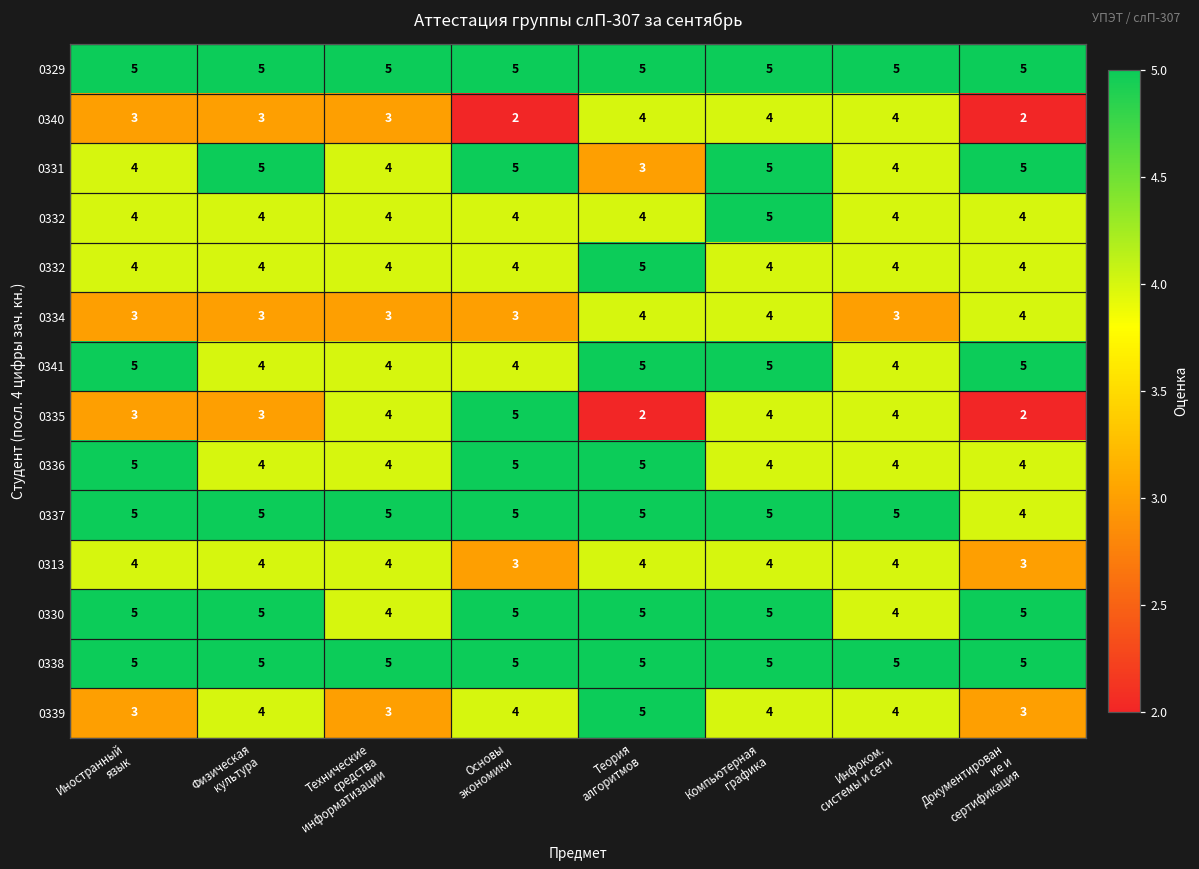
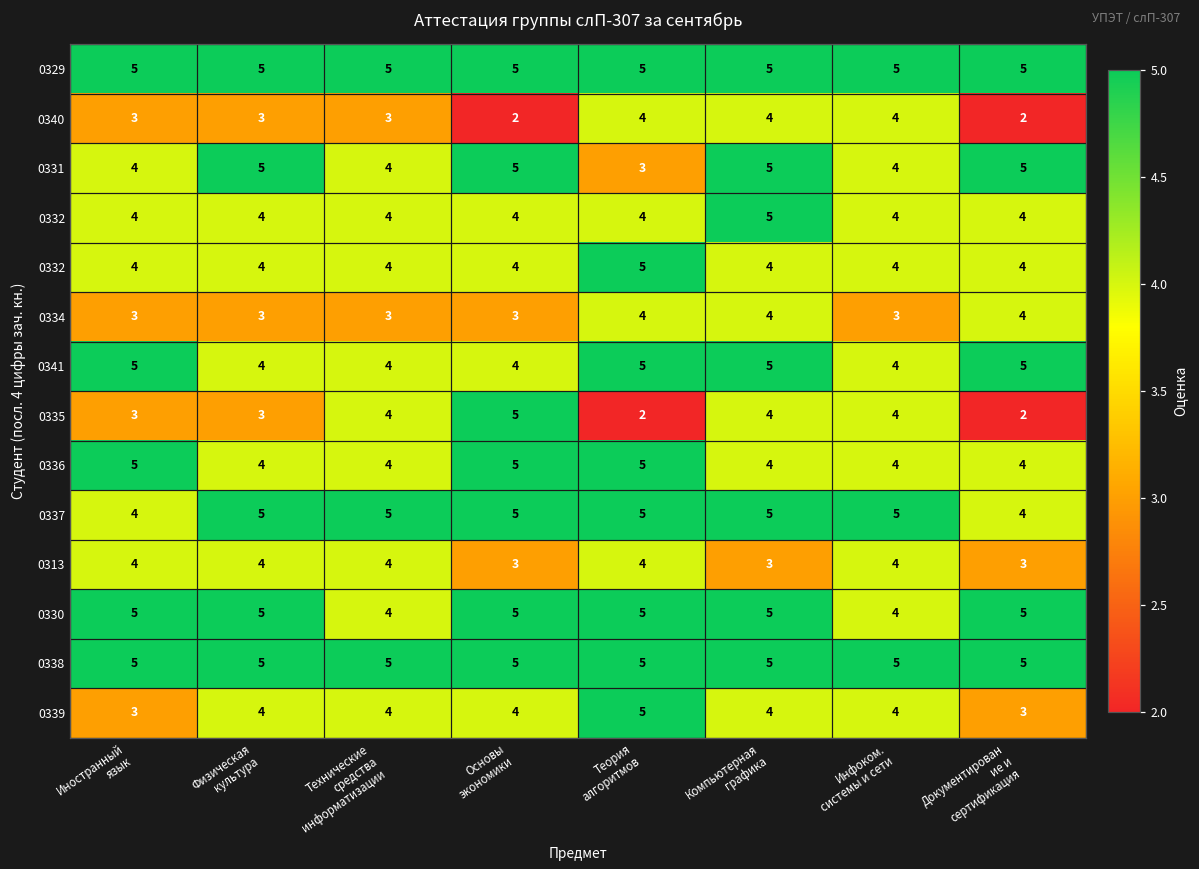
  {
    "0329": {
      "Иностранный язык": 5,
      "Физическая культура": 5,
      "Технические средства информатизации": 5,
      "Основы экономики": 5,
      "Теория алгоритмов": 5,
      "Компьютерная графика": 5,
      "Инфоком. системы и сети": 5,
      "Документирован ие и сертификация": 5
    },
    "0340": {
      "Иностранный язык": 3,
      "Физическая культура": 3,
      "Технические средства информатизации": 3,
      "Основы экономики": 2,
      "Теория алгоритмов": 4,
      "Компьютерная графика": 4,
      "Инфоком. системы и сети": 4,
      "Документирован ие и сертификация": 2
    },
    "0331": {
      "Иностранный язык": 4,
      "Физическая культура": 5,
      "Технические средства информатизации": 4,
      "Основы экономики": 5,
      "Теория алгоритмов": 3,
      "Компьютерная графика": 5,
      "Инфоком. системы и сети": 4,
      "Документирован ие и сертификация": 5
    },
    "0334": {
      "Иностранный язык": 3,
      "Физическая культура": 3,
      "Технические средства информатизации": 3,
      "Основы экономики": 3,
      "Теория алгоритмов": 4,
      "Компьютерная графика": 4,
      "Инфоком. системы и сети": 3,
      "Документирован ие и сертификация": 4
    },
    "0341": {
      "Иностранный язык": 5,
      "Физическая культура": 4,
      "Технические средства информатизации": 4,
      "Основы экономики": 4,
      "Теория алгоритмов": 5,
      "Компьютерная графика": 5,
      "Инфоком. системы и сети": 4,
      "Документирован ие и сертификация": 5
    },
    "0335": {
      "Иностранный язык": 3,
      "Физическая культура": 3,
      "Технические средства информатизации": 4,
      "Основы экономики": 5,
      "Теория алгоритмов": 2,
      "Компьютерная графика": 4,
      "Инфоком. системы и сети": 4,
      "Документирован ие и сертификация": 2
    },
    "0336": {
      "Иностранный язык": 5,
      "Физическая культура": 4,
      "Технические средства информатизации": 4,
      "Основы экономики": 5,
      "Теория алгоритмов": 5,
      "Компьютерная графика": 4,
      "Инфоком. системы и сети": 4,
      "Документирован ие и сертификация": 4
    },
    "0337": {
-     "Иностранный язык": 5,
+     "Иностранный язык": 4,
      "Физическая культура": 5,
      "Технические средства информатизации": 5,
      "Основы экономики": 5,
      "Теория алгоритмов": 5,
      "Компьютерная графика": 5,
      "Инфоком. системы и сети": 5,
      "Документирован ие и сертификация": 4
    },
    "0313": {
      "Иностранный язык": 4,
      "Физическая культура": 4,
      "Технические средства информатизации": 4,
      "Основы экономики": 3,
      "Теория алгоритмов": 4,
-     "Компьютерная графика": 4,
+     "Компьютерная графика": 3,
      "Инфоком. системы и сети": 4,
      "Документирован ие и сертификация": 3
    },
    "0330": {
      "Иностранный язык": 5,
      "Физическая культура": 5,
      "Технические средства информатизации": 4,
      "Основы экономики": 5,
      "Теория алгоритмов": 5,
      "Компьютерная графика": 5,
      "Инфоком. системы и сети": 4,
      "Документирован ие и сертификация": 5
    },
    "0338": {
      "Иностранный язык": 5,
      "Физическая культура": 5,
      "Технические средства информатизации": 5,
      "Основы экономики": 5,
      "Теория алгоритмов": 5,
      "Компьютерная графика": 5,
      "Инфоком. системы и сети": 5,
      "Документирован ие и сертификация": 5
    },
    "0339": {
      "Иностранный язык": 3,
      "Физическая культура": 4,
-     "Технические средства информатизации": 3,
+     "Технические средства информатизации": 4,
      "Основы экономики": 4,
      "Теория алгоритмов": 5,
      "Компьютерная графика": 4,
      "Инфоком. системы и сети": 4,
      "Документирован ие и сертификация": 3
    }
  }
